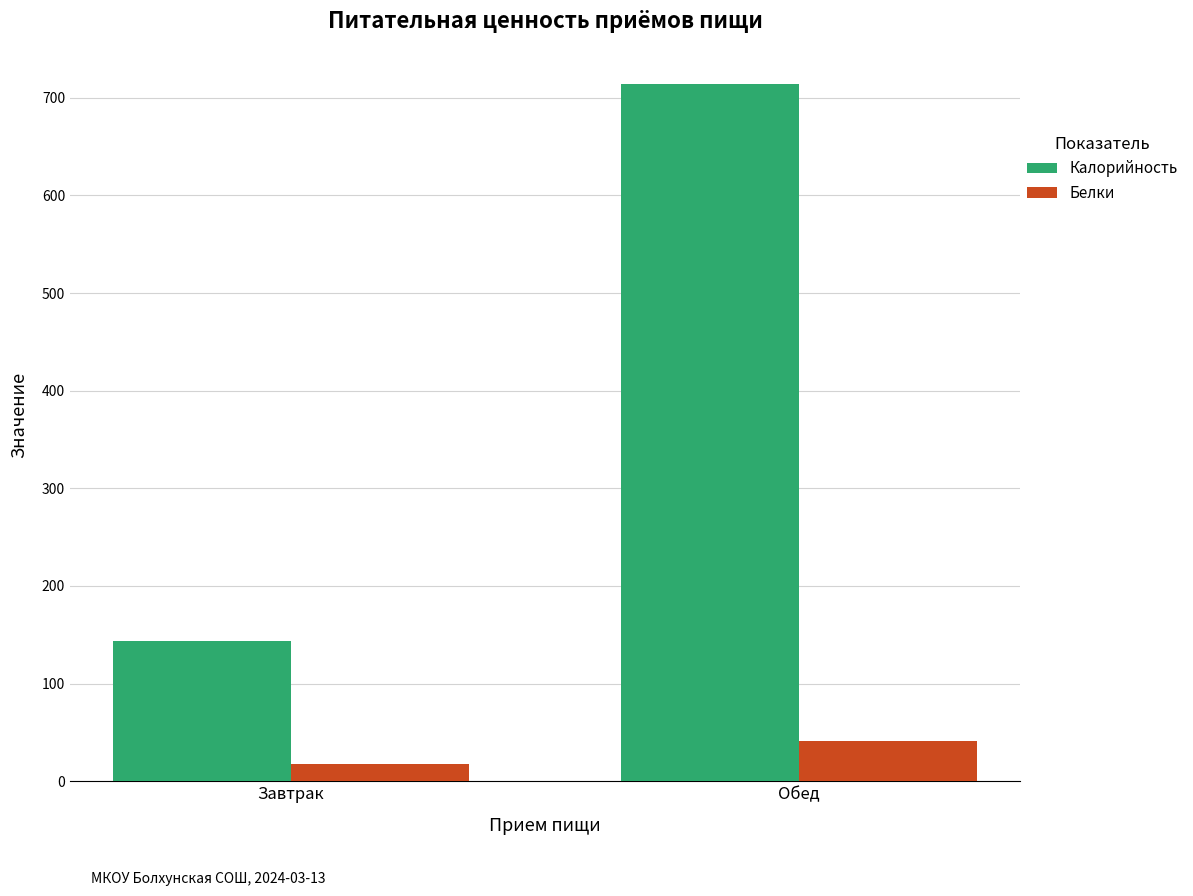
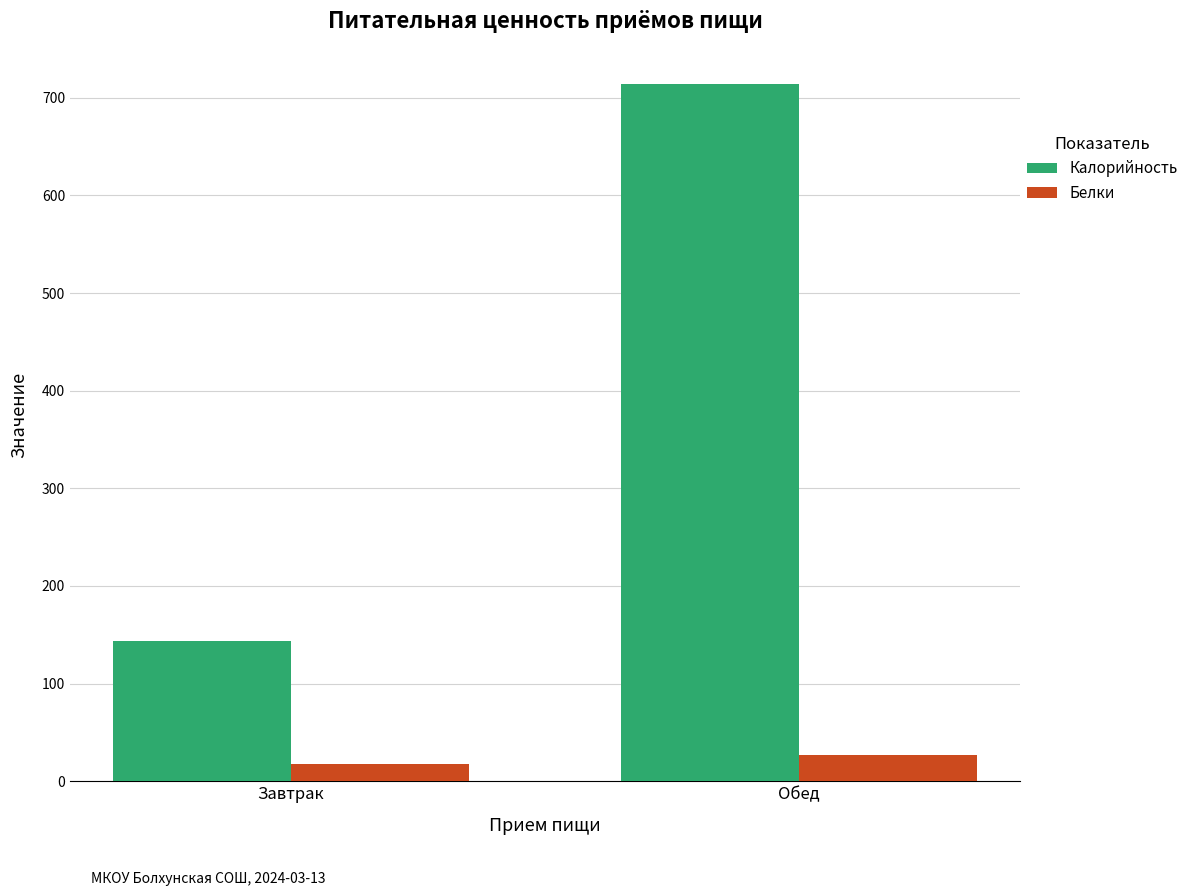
  {
    "Калорийность": {
      "Завтрак": 140,
      "Обед": 710
    },
    "Белки": {
      "Завтрак": 20,
-     "Обед": 40
+     "Обед": 30
    }
  }
